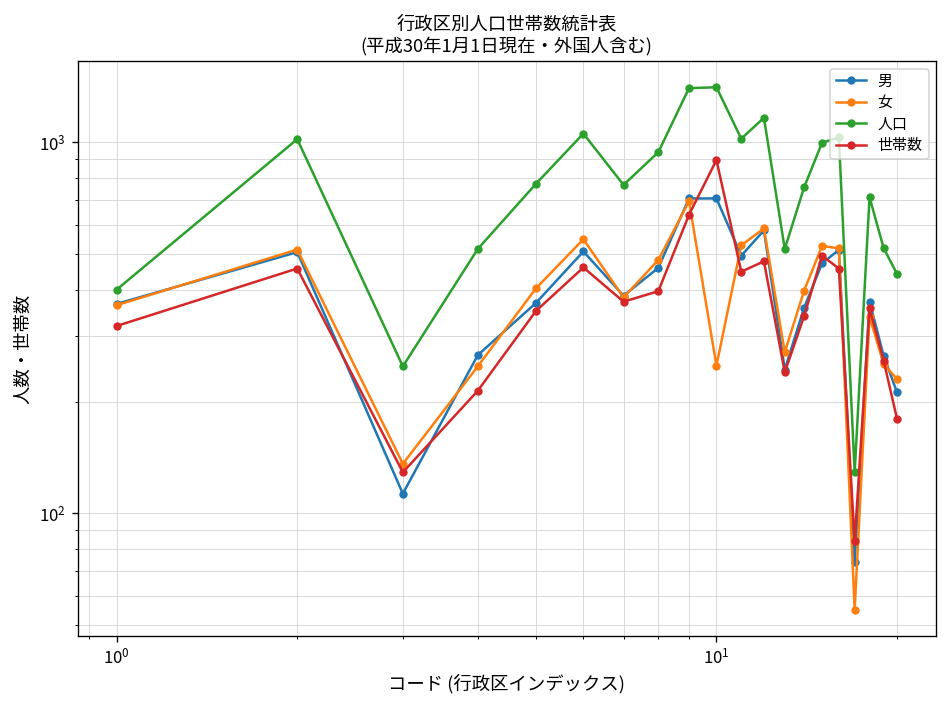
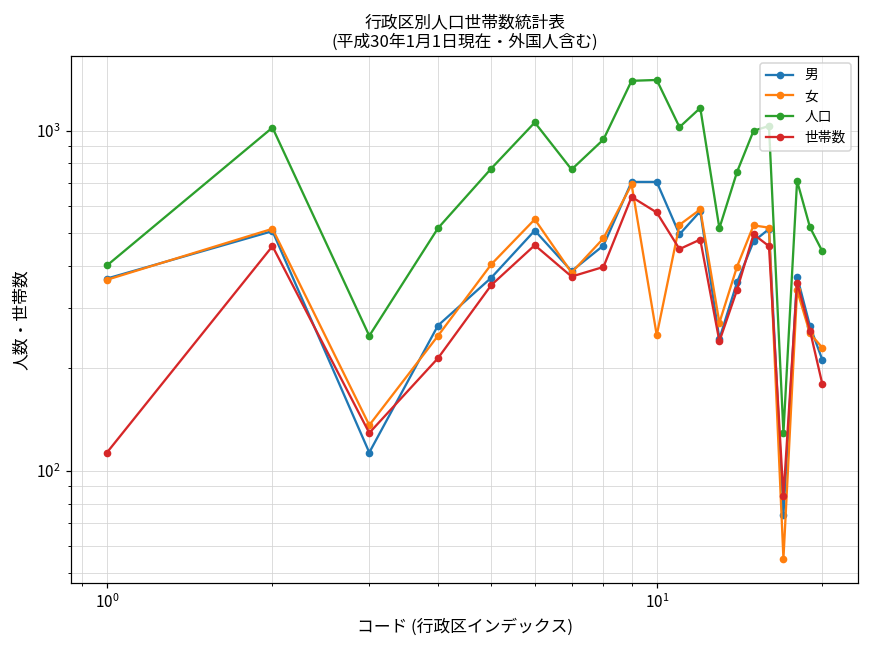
  {
    "男": {
      "10^1": 710
    },
    "女": {
      "10^1": 250
    },
    "人口": {
      "10^0": 400,
      "10^1": 1400
    },
    "世帯数": {
-     "10^0": 320,
-     "10^1": 900
+     "10^0": 113,
+     "10^1": 570
    }
  }
